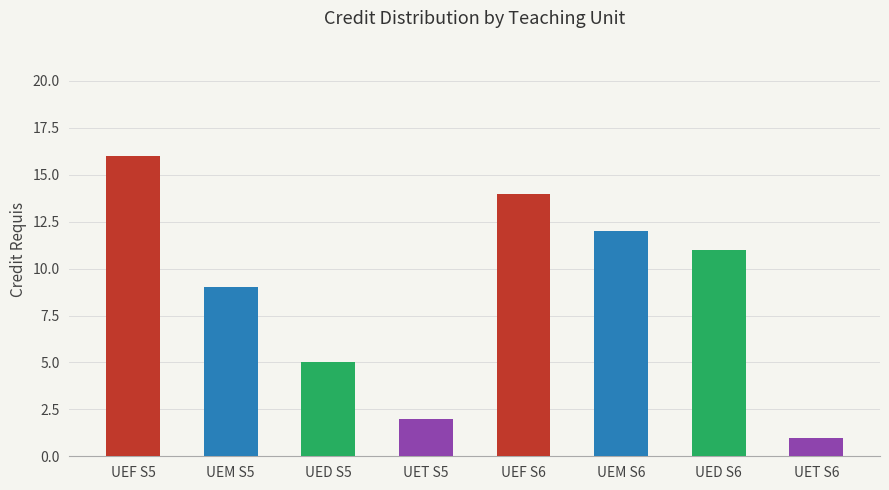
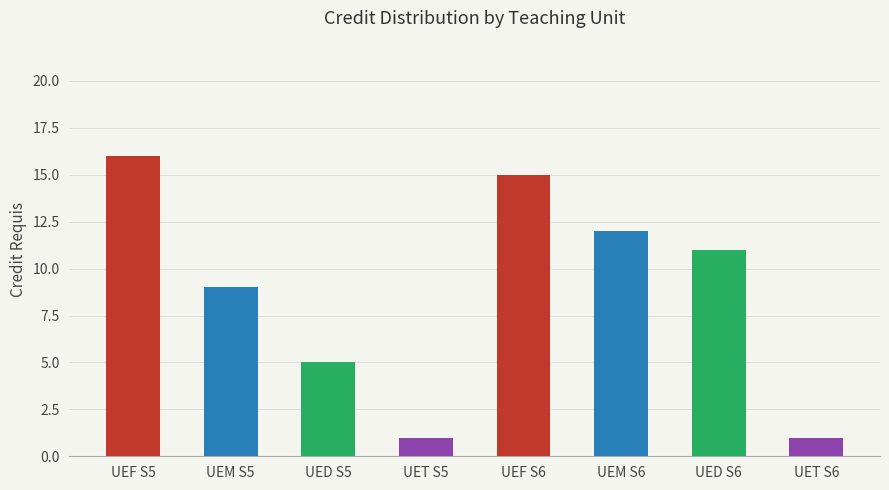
  {
    "UEF S5": 16,
    "UEM S5": 9,
    "UED S5": 5,
-   "UET S5": 2,
-   "UEF S6": 14,
+   "UET S5": 1,
+   "UEF S6": 15,
    "UEM S6": 12,
    "UED S6": 11,
    "UET S6": 1
  }
